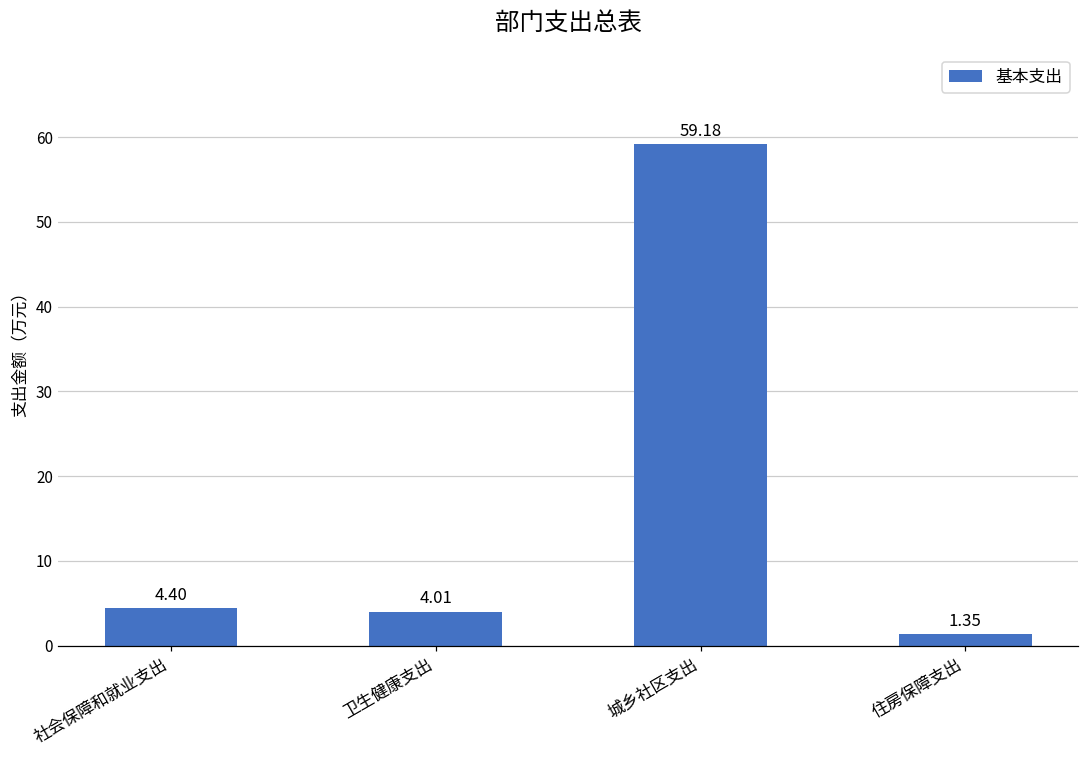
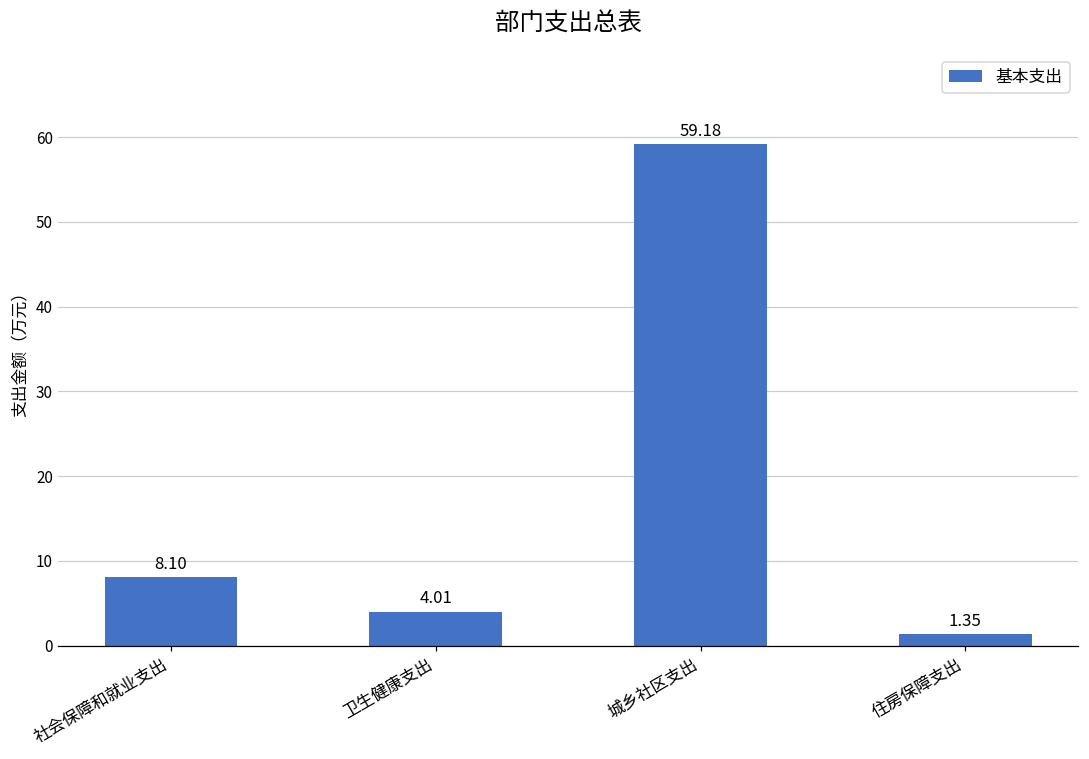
  {
-   "社会保障和就业支出": 4.40,
+   "社会保障和就业支出": 8.10,
    "卫生健康支出": 4.01,
    "城乡社区支出": 59.18,
    "住房保障支出": 1.35
  }
